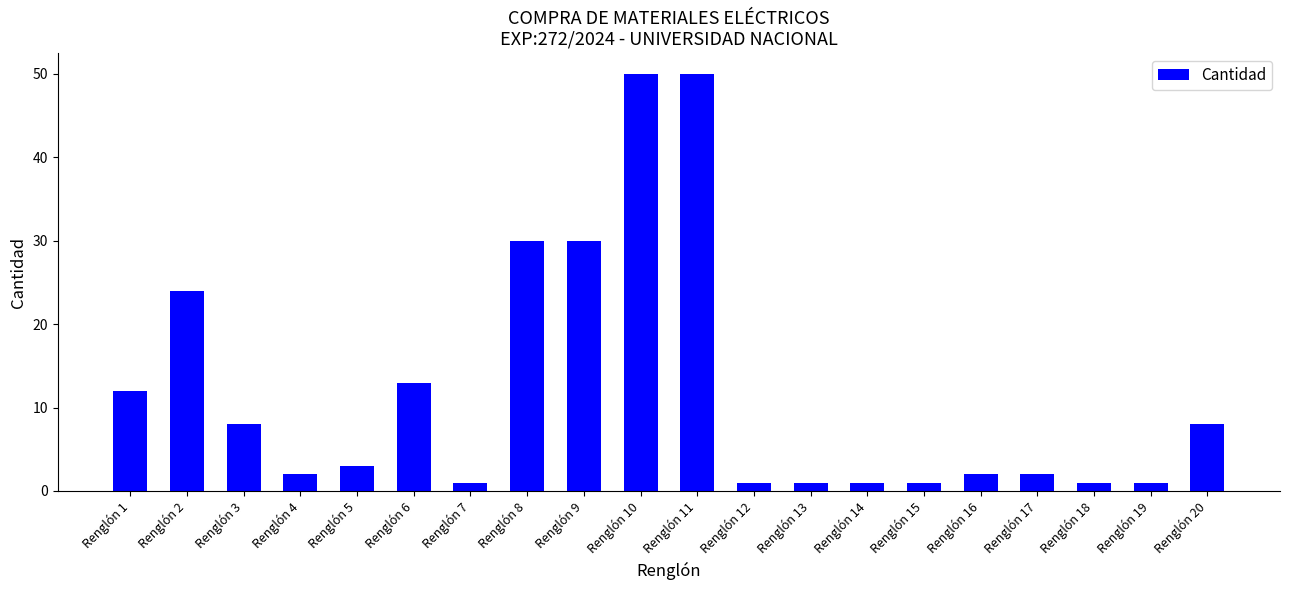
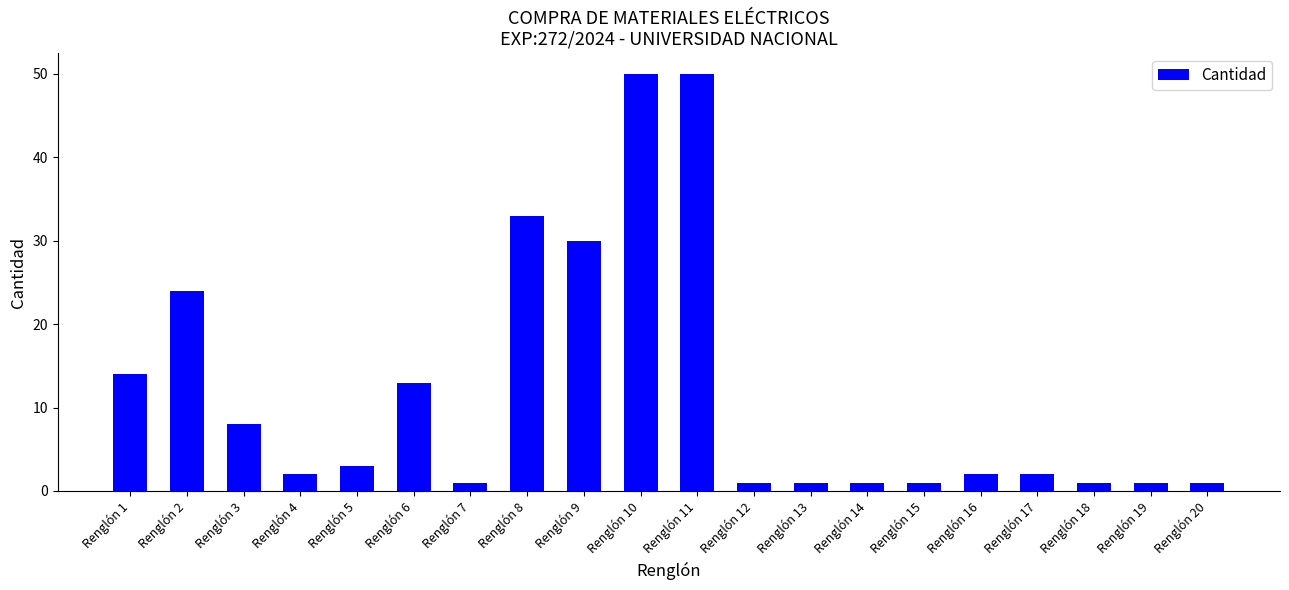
  {
-   "Renglón 1": 12,
+   "Renglón 1": 14,
    "Renglón 2": 24,
    "Renglón 3": 8,
    "Renglón 4": 2,
    "Renglón 5": 3,
    "Renglón 6": 13,
    "Renglón 7": 1,
-   "Renglón 8": 30,
+   "Renglón 8": 33,
    "Renglón 9": 30,
    "Renglón 10": 50,
    "Renglón 11": 50,
    "Renglón 12": 1,
    "Renglón 13": 1,
    "Renglón 14": 1,
    "Renglón 15": 1,
    "Renglón 16": 2,
    "Renglón 17": 2,
    "Renglón 18": 1,
    "Renglón 19": 1,
-   "Renglón 20": 8
+   "Renglón 20": 1
  }
